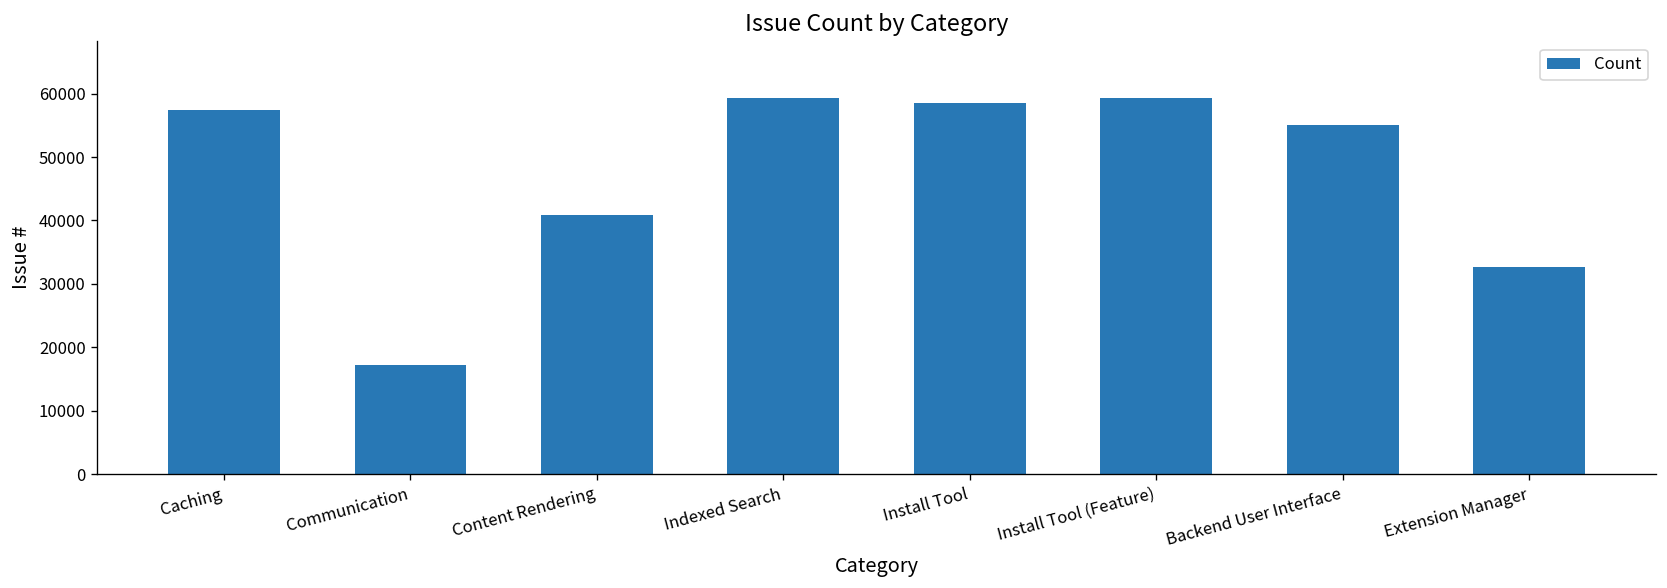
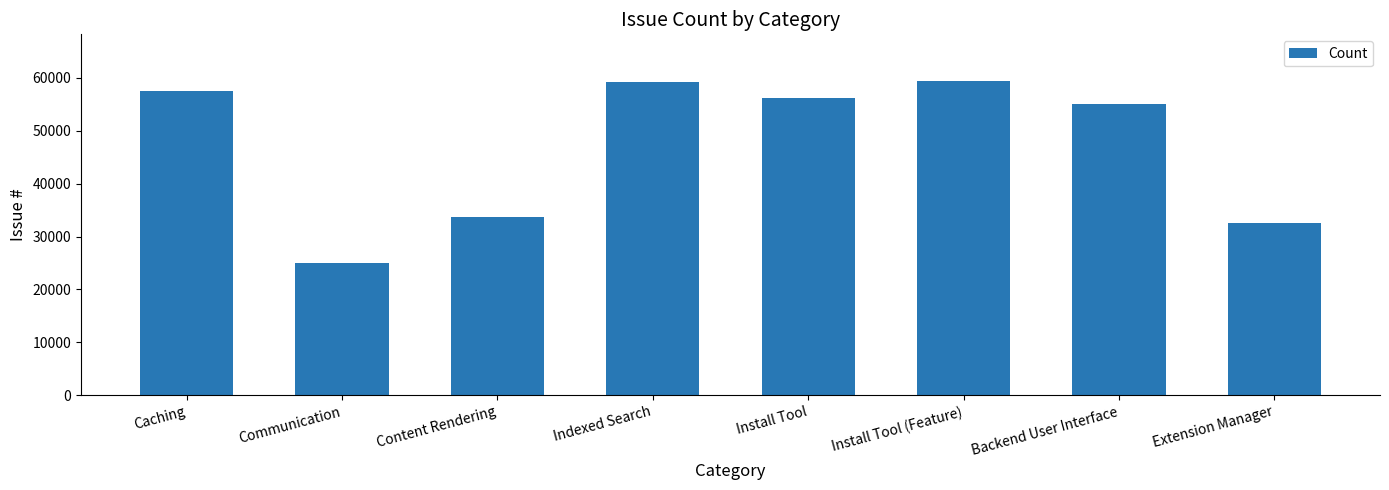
  {
    "Caching": 57000,
-   "Communication": 17000,
-   "Content Rendering": 41000,
+   "Communication": 25000,
+   "Content Rendering": 34000,
    "Indexed Search": 59000,
-   "Install Tool": 59000,
+   "Install Tool": 56000,
    "Install Tool (Feature)": 59000,
    "Backend User Interface": 55000,
    "Extension Manager": 33000
  }
